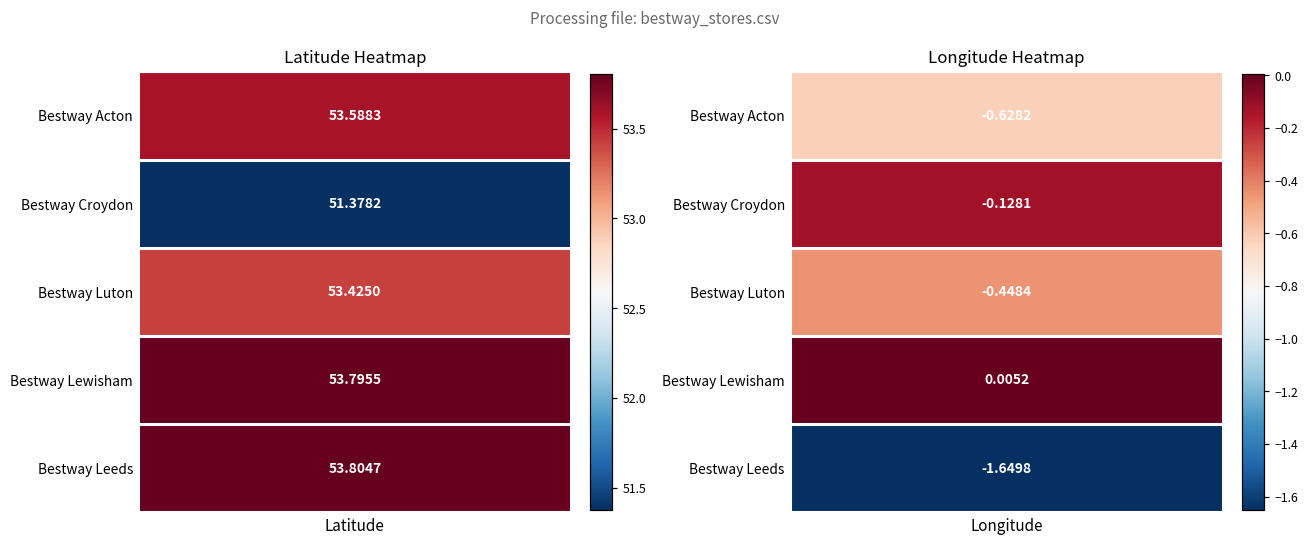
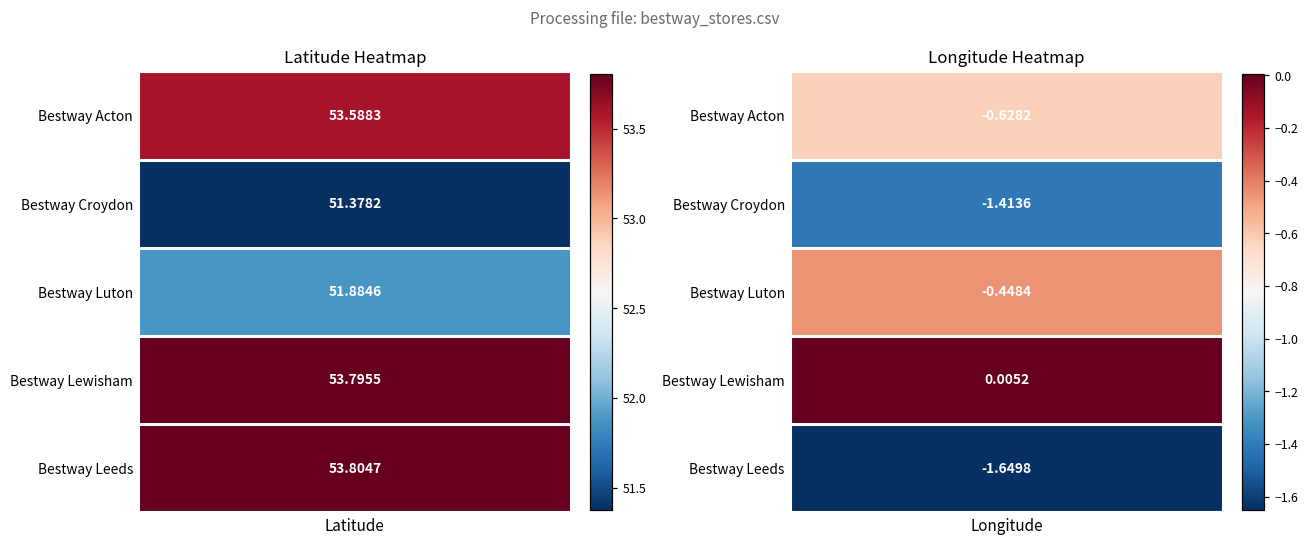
  {
    "Latitude Heatmap": {
      "Bestway Acton": {
        "Latitude": 53.5883
      },
      "Bestway Croydon": {
        "Latitude": 51.3782
      },
      "Bestway Luton": {
-       "Latitude": 53.4250
+       "Latitude": 51.8846
      },
      "Bestway Lewisham": {
        "Latitude": 53.7955
      },
      "Bestway Leeds": {
        "Latitude": 53.8047
      }
    },
    "Longitude Heatmap": {
      "Bestway Acton": {
        "Longitude": -0.6282
      },
      "Bestway Croydon": {
-       "Longitude": -0.1281
+       "Longitude": -1.4136
      },
      "Bestway Luton": {
        "Longitude": -0.4484
      },
      "Bestway Lewisham": {
        "Longitude": 0.0052
      },
      "Bestway Leeds": {
        "Longitude": -1.6498
      }
    }
  }
